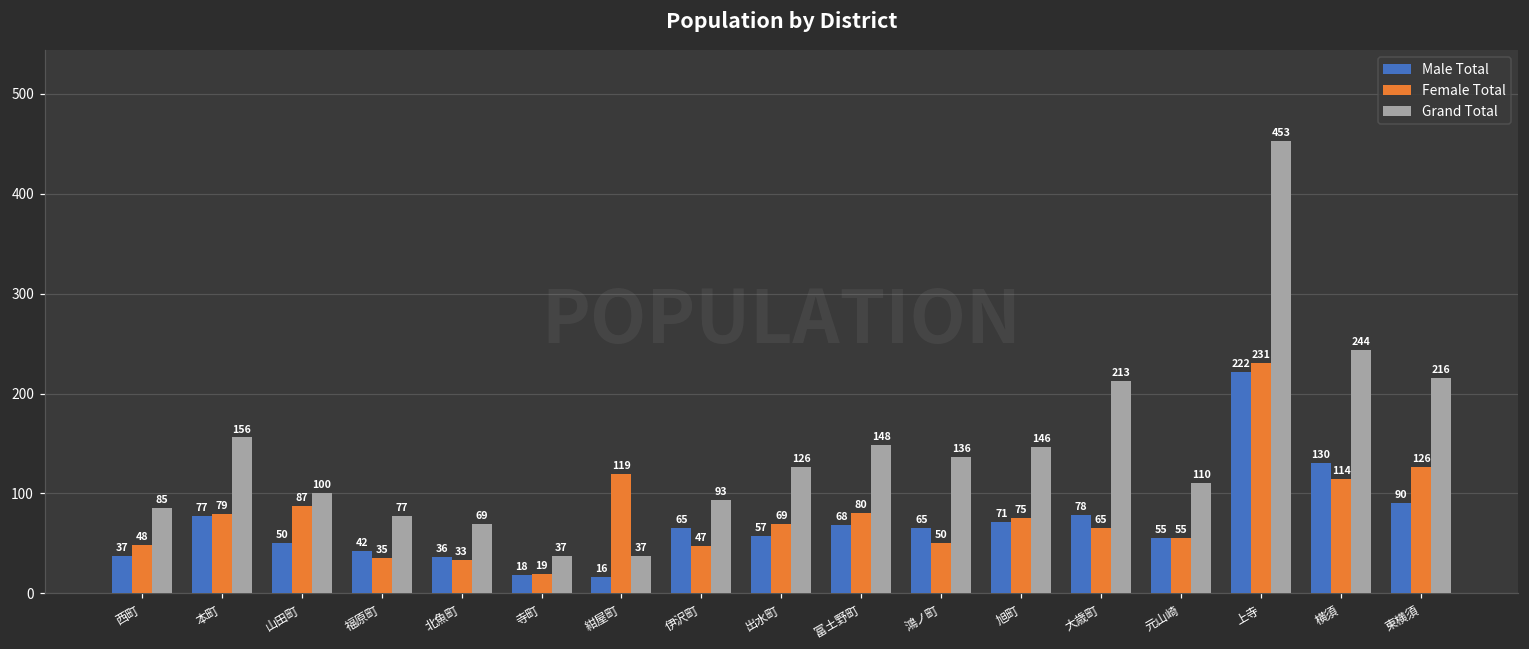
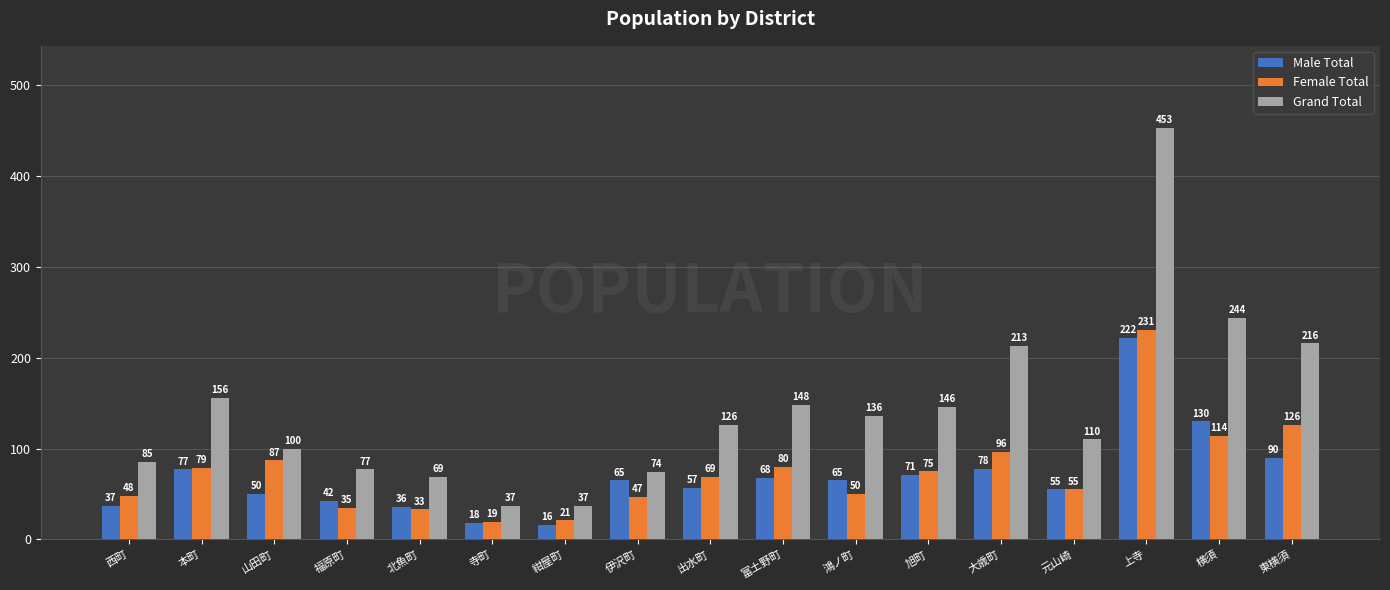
  {
    "Male Total": {
      "西町": 37,
      "本町": 77,
      "山田町": 50,
      "福原町": 42,
      "北魚町": 36,
      "寺町": 18,
      "紺屋町": 16,
      "伊沢町": 65,
      "出水町": 57,
      "富土野町": 68,
      "鴻ノ町": 65,
      "旭町": 71,
      "大歳町": 78,
      "元山崎": 55,
      "上寺": 222,
      "横須": 130,
      "東横須": 90
    },
    "Female Total": {
      "西町": 48,
      "本町": 79,
      "山田町": 87,
      "福原町": 35,
      "北魚町": 33,
      "寺町": 19,
-     "紺屋町": 119,
+     "紺屋町": 21,
      "伊沢町": 47,
      "出水町": 69,
      "富土野町": 80,
      "鴻ノ町": 50,
      "旭町": 75,
-     "大歳町": 65,
+     "大歳町": 96,
      "元山崎": 55,
      "上寺": 231,
      "横須": 114,
      "東横須": 126
    },
    "Grand Total": {
      "西町": 85,
      "本町": 156,
      "山田町": 100,
      "福原町": 77,
      "北魚町": 69,
      "寺町": 37,
      "紺屋町": 37,
-     "伊沢町": 93,
+     "伊沢町": 74,
      "出水町": 126,
      "富土野町": 148,
      "鴻ノ町": 136,
      "旭町": 146,
      "大歳町": 213,
      "元山崎": 110,
      "上寺": 453,
      "横須": 244,
      "東横須": 216
    }
  }
